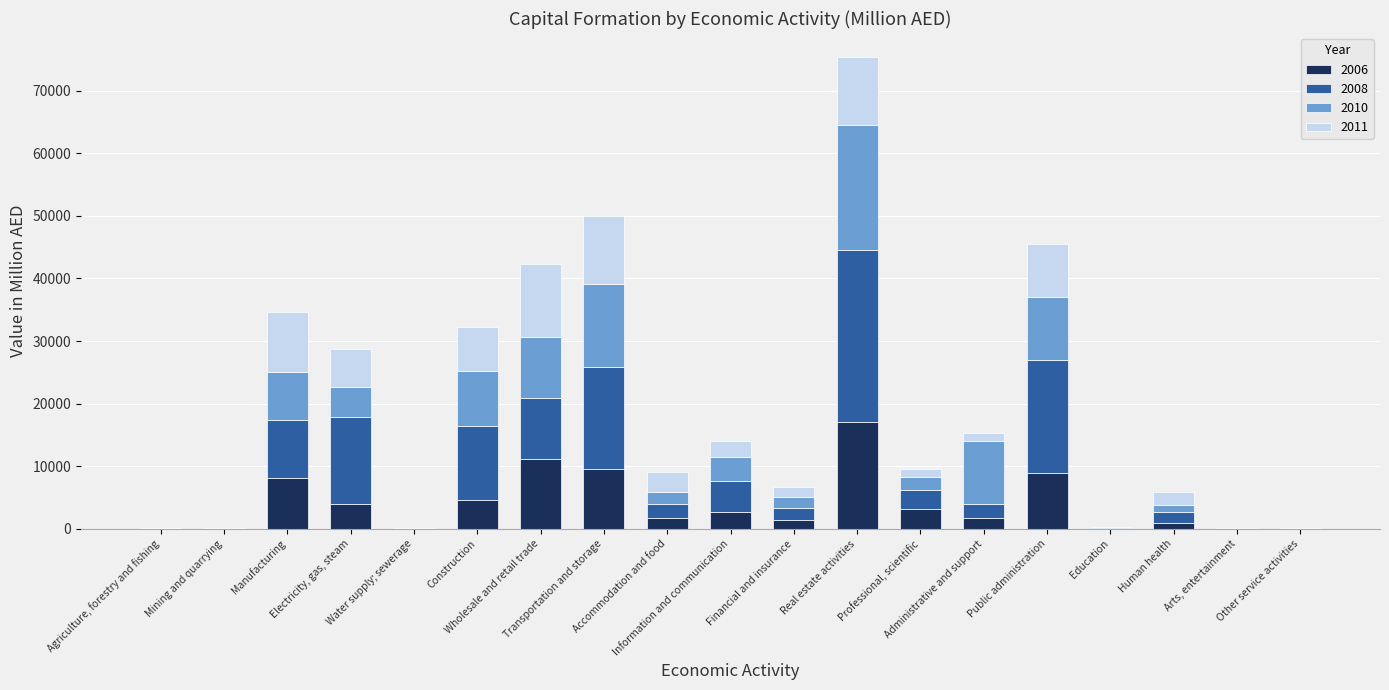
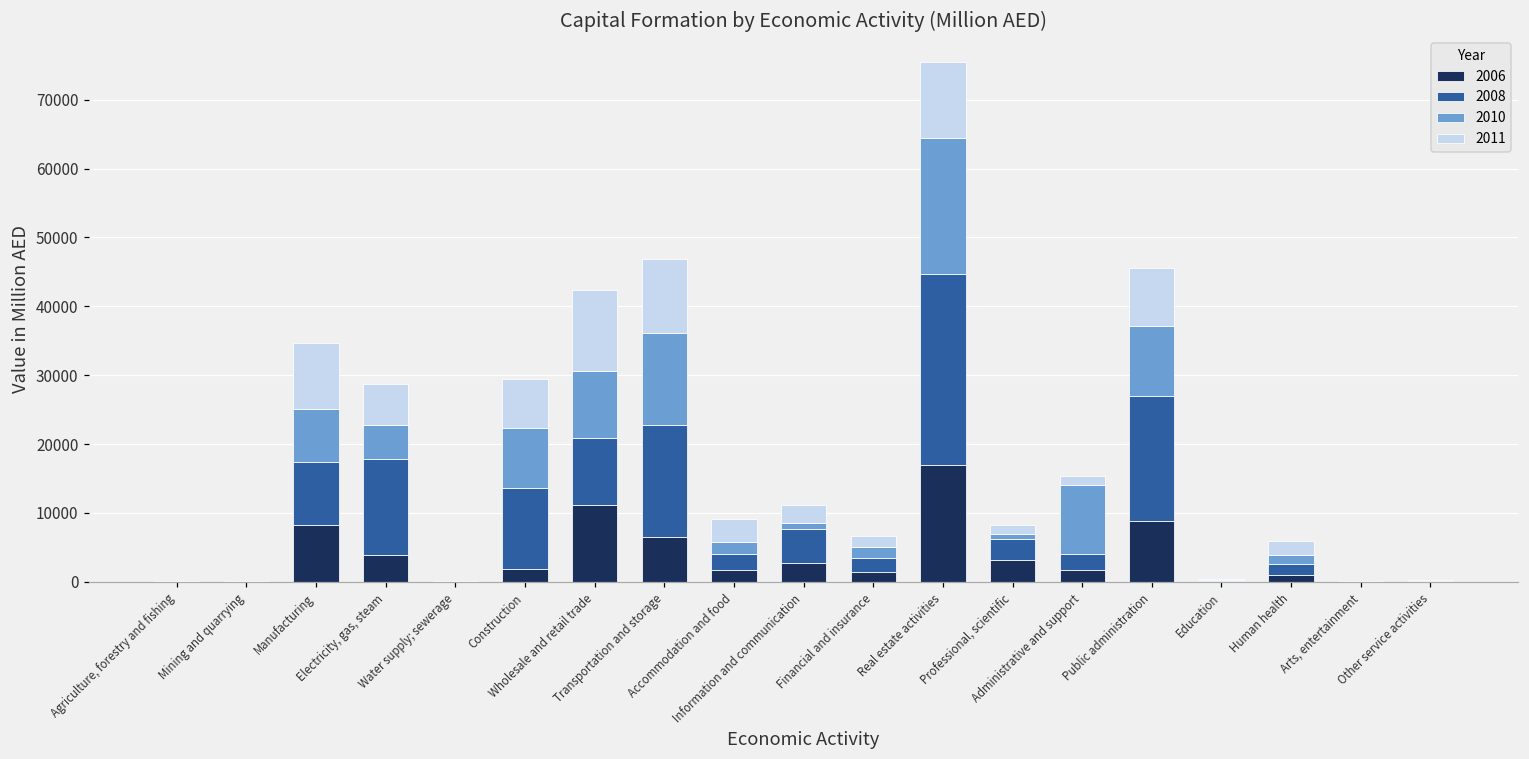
  {
    "2006": {
      "Manufacturing": 8000,
      "Electricity, gas, steam": 4000,
-     "Construction": 5000,
+     "Construction": 2000,
      "Wholesale and retail trade": 11000,
-     "Transportation and storage": 10000,
+     "Transportation and storage": 6000,
      "Accommodation and food": 2000,
      "Information and communication": 3000,
      "Financial and insurance": 1000,
      "Real estate activities": 17000,
      "Professional, scientific": 3000,
      "Administrative and support": 2000,
      "Public administration": 9000,
      "Human health": 1000
    },
    "2008": {
      "Manufacturing": 9000,
      "Electricity, gas, steam": 14000,
      "Construction": 12000,
      "Wholesale and retail trade": 10000,
      "Transportation and storage": 16000,
      "Accommodation and food": 2000,
      "Information and communication": 5000,
      "Financial and insurance": 2000,
      "Real estate activities": 28000,
      "Professional, scientific": 3000,
      "Administrative and support": 2000,
      "Public administration": 18000,
      "Human health": 2000
    },
    "2010": {
      "Manufacturing": 8000,
      "Electricity, gas, steam": 5000,
      "Construction": 9000,
      "Wholesale and retail trade": 10000,
      "Transportation and storage": 13000,
      "Accommodation and food": 2000,
-     "Information and communication": 4000,
+     "Information and communication": 1000,
      "Financial and insurance": 2000,
      "Real estate activities": 20000,
-     "Professional, scientific": 2000,
+     "Professional, scientific": 1000,
      "Administrative and support": 10000,
      "Public administration": 10000,
      "Human health": 1000
    },
    "2011": {
      "Manufacturing": 10000,
      "Electricity, gas, steam": 6000,
      "Construction": 7000,
      "Wholesale and retail trade": 12000,
      "Transportation and storage": 11000,
      "Accommodation and food": 3000,
      "Information and communication": 3000,
      "Financial and insurance": 2000,
      "Real estate activities": 11000,
      "Professional, scientific": 1000,
      "Administrative and support": 1000,
      "Public administration": 8000,
      "Human health": 2000
    }
  }
